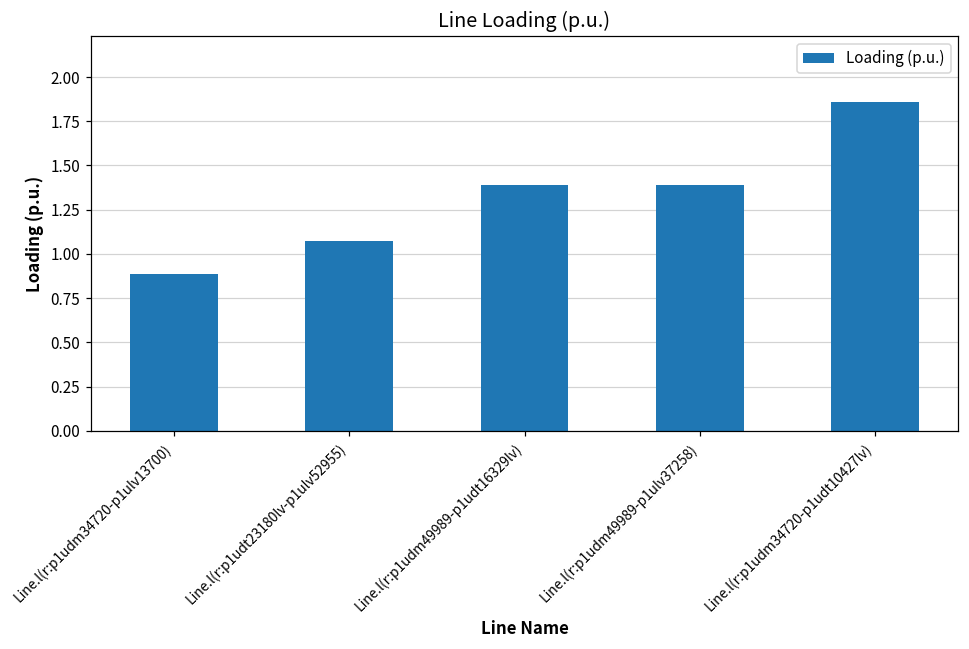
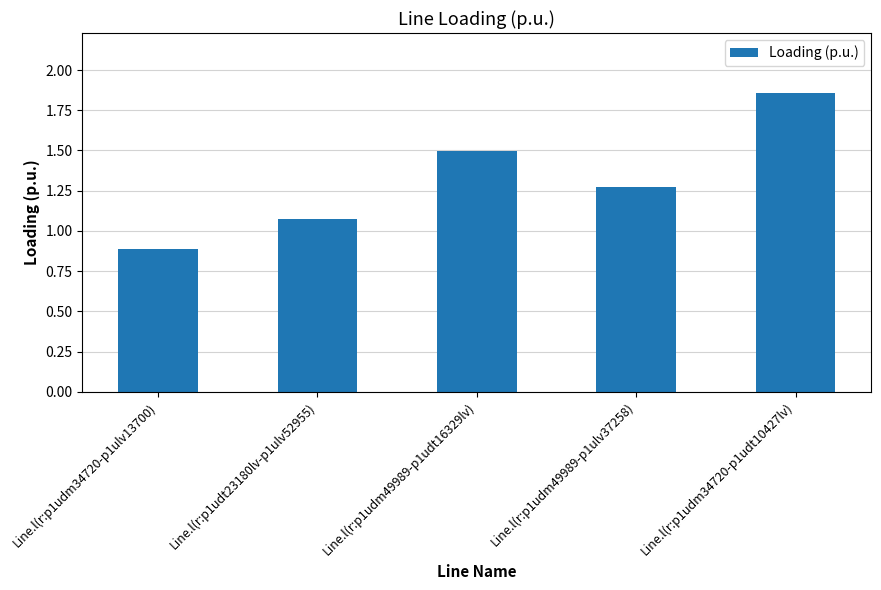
  {
    "Line.l(r:p1udm34720-p1ulv13700)": 0.89,
    "Line.l(r:p1udt23180lv-p1ulv52955)": 1.08,
-   "Line.l(r:p1udm49989-p1udt16329lv)": 1.39,
-   "Line.l(r:p1udm49989-p1ulv37258)": 1.39,
+   "Line.l(r:p1udm49989-p1udt16329lv)": 1.50,
+   "Line.l(r:p1udm49989-p1ulv37258)": 1.27,
    "Line.l(r:p1udm34720-p1udt10427lv)": 1.86
  }
